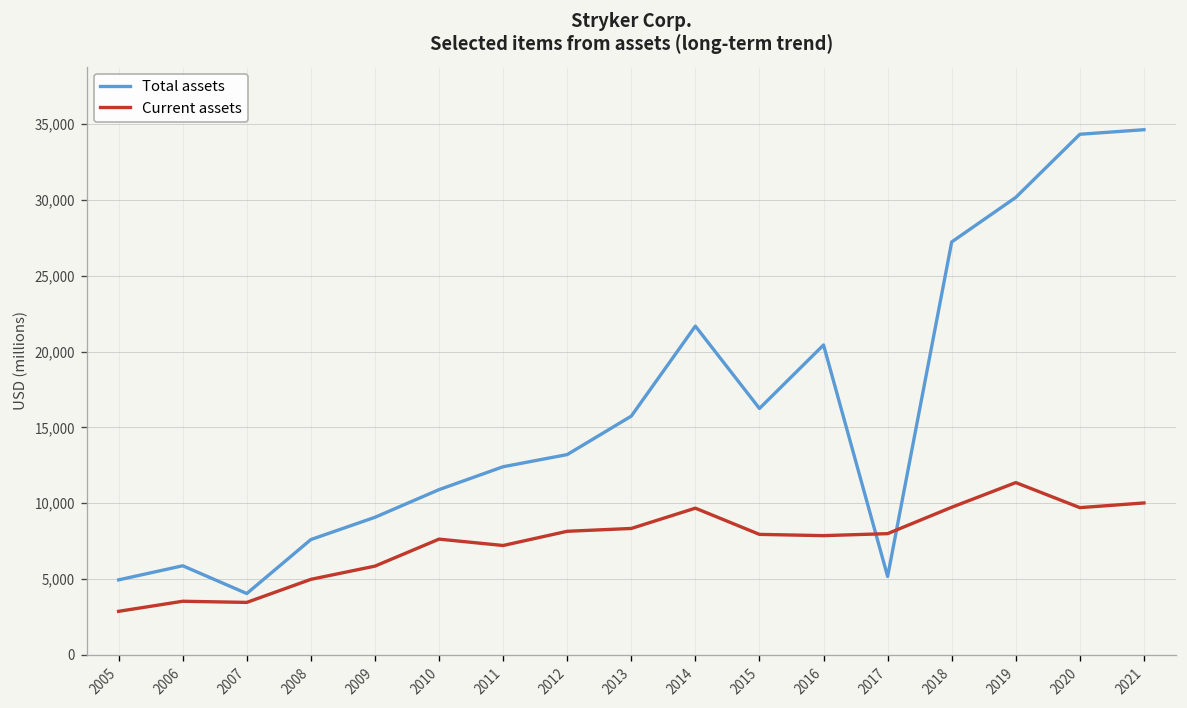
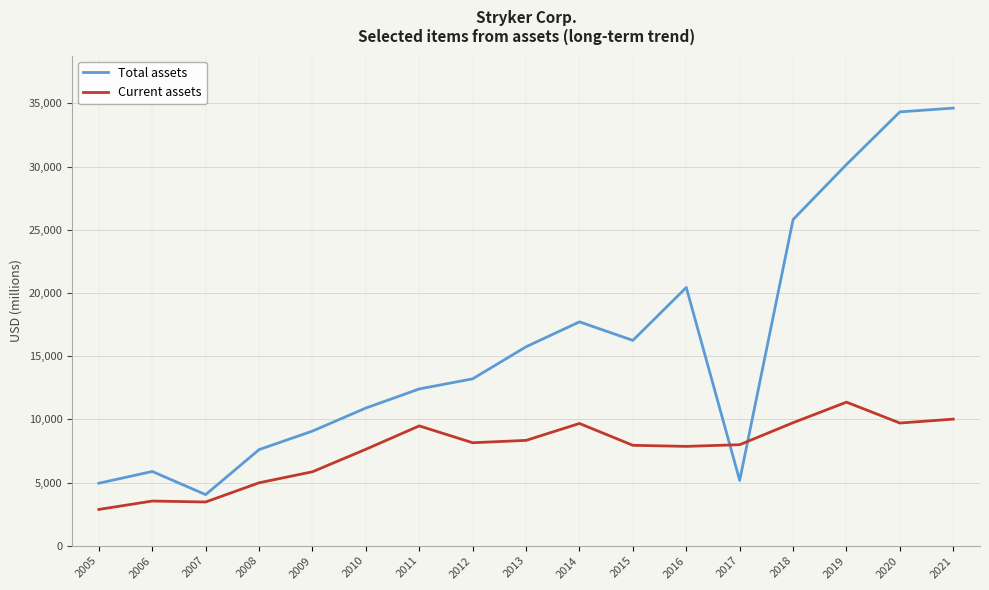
  {
    "Total assets": {
      "2005": "4,900",
      "2006": "5,900",
      "2007": "4,000",
      "2008": "7,600",
      "2009": "9,100",
      "2010": "10,900",
      "2011": "12,400",
      "2012": "13,200",
      "2013": "15,700",
-     "2014": "21,700",
+     "2014": "17,700",
      "2015": "16,200",
      "2016": "20,400",
      "2017": "5,200",
-     "2018": "27,200",
+     "2018": "25,800",
      "2019": "30,200",
      "2020": "34,300",
      "2021": "34,600"
    },
    "Current assets": {
      "2005": "2,900",
      "2006": "3,500",
      "2007": "3,500",
      "2008": "5,000",
      "2009": "5,900",
      "2010": "7,600",
-     "2011": "7,200",
+     "2011": "9,500",
      "2012": "8,100",
      "2013": "8,300",
      "2014": "9,700",
      "2015": "7,900",
      "2016": "7,900",
      "2017": "8,000",
      "2018": "9,700",
      "2019": "11,400",
      "2020": "9,700",
      "2021": "10,000"
    }
  }
